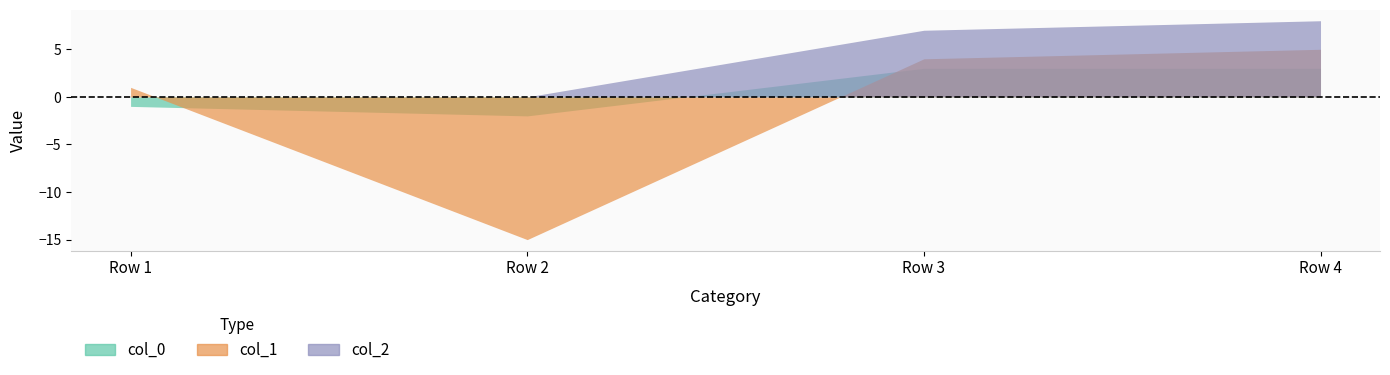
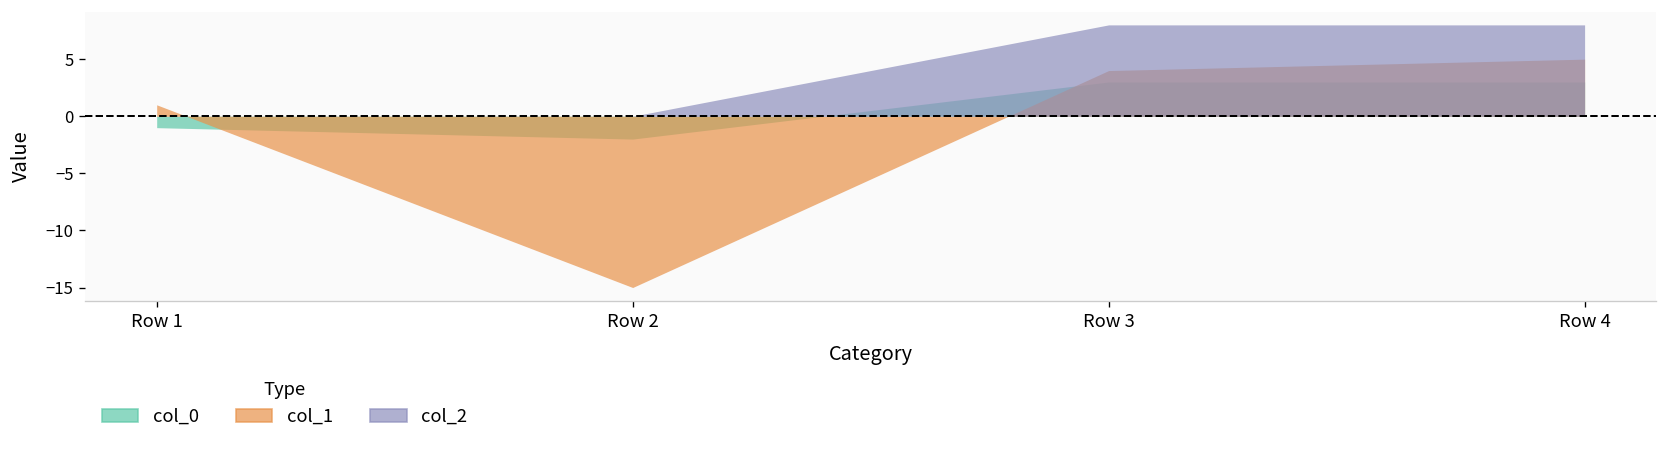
  {
    "col_2": {
-     "Row 3": 7,
+     "Row 3": 8,
      "Row 4": 8
    }
  }
